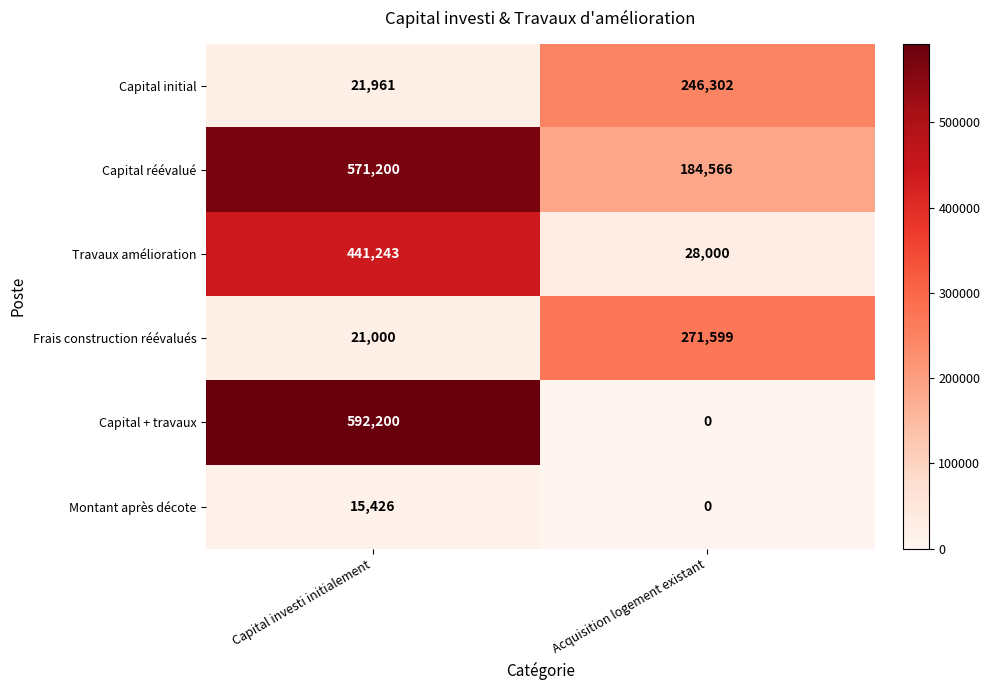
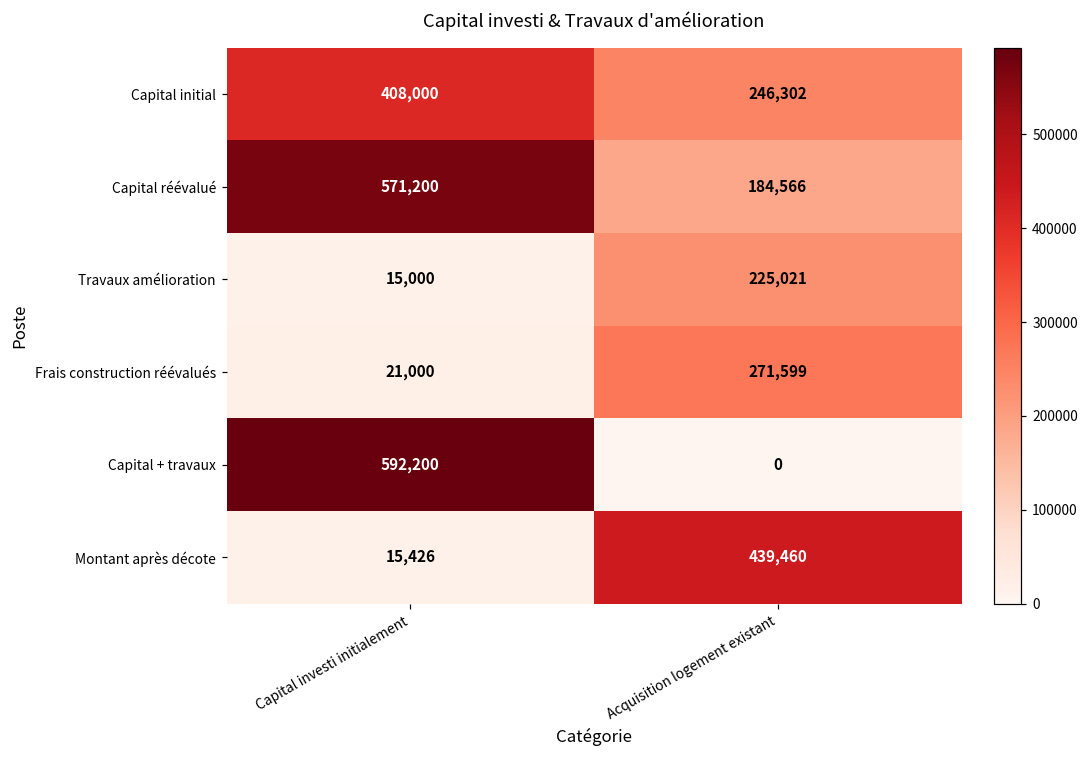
  {
    "Capital initial": {
-     "Capital investi initialement": "21,961",
+     "Capital investi initialement": "408,000",
      "Acquisition logement existant": "246,302"
    },
    "Capital réévalué": {
      "Capital investi initialement": "571,200",
      "Acquisition logement existant": "184,566"
    },
    "Travaux amélioration": {
-     "Capital investi initialement": "441,243",
-     "Acquisition logement existant": "28,000"
+     "Capital investi initialement": "15,000",
+     "Acquisition logement existant": "225,021"
    },
    "Frais construction réévalués": {
      "Capital investi initialement": "21,000",
      "Acquisition logement existant": "271,599"
    },
    "Capital + travaux": {
      "Capital investi initialement": "592,200",
      "Acquisition logement existant": "0"
    },
    "Montant après décote": {
      "Capital investi initialement": "15,426",
-     "Acquisition logement existant": "0"
+     "Acquisition logement existant": "439,460"
    }
  }
